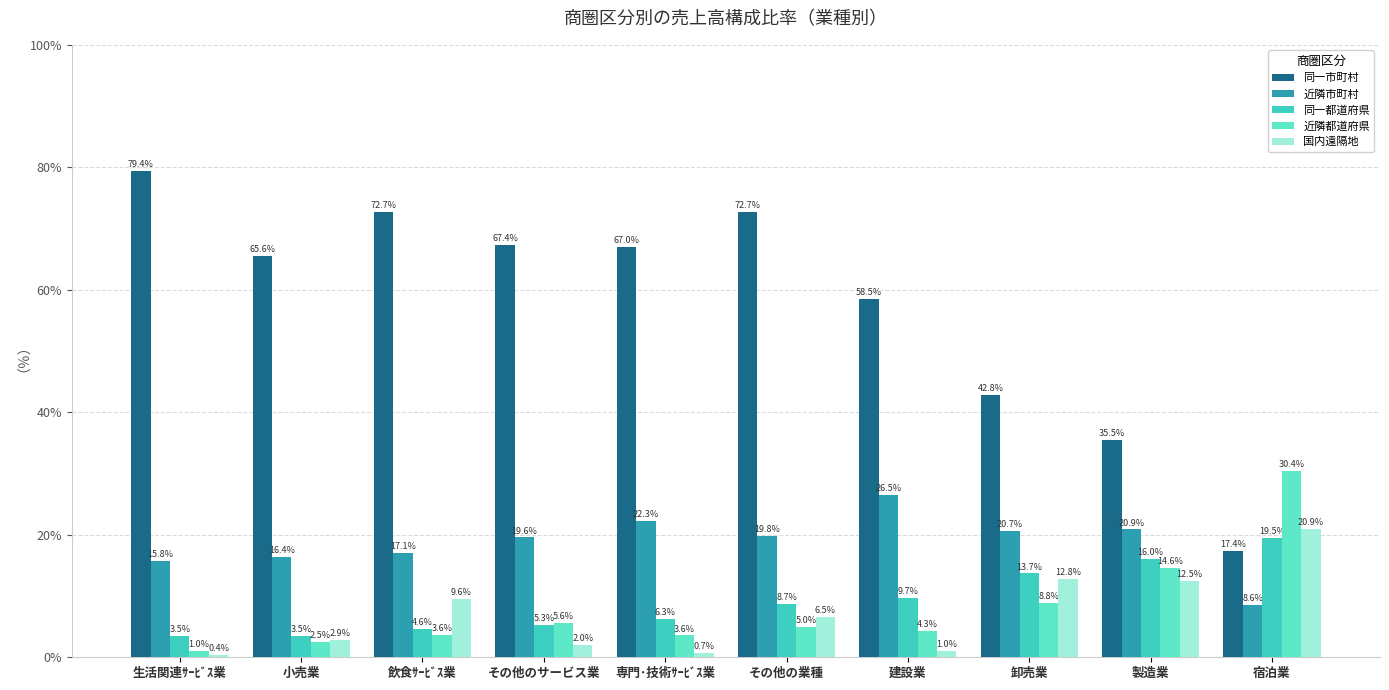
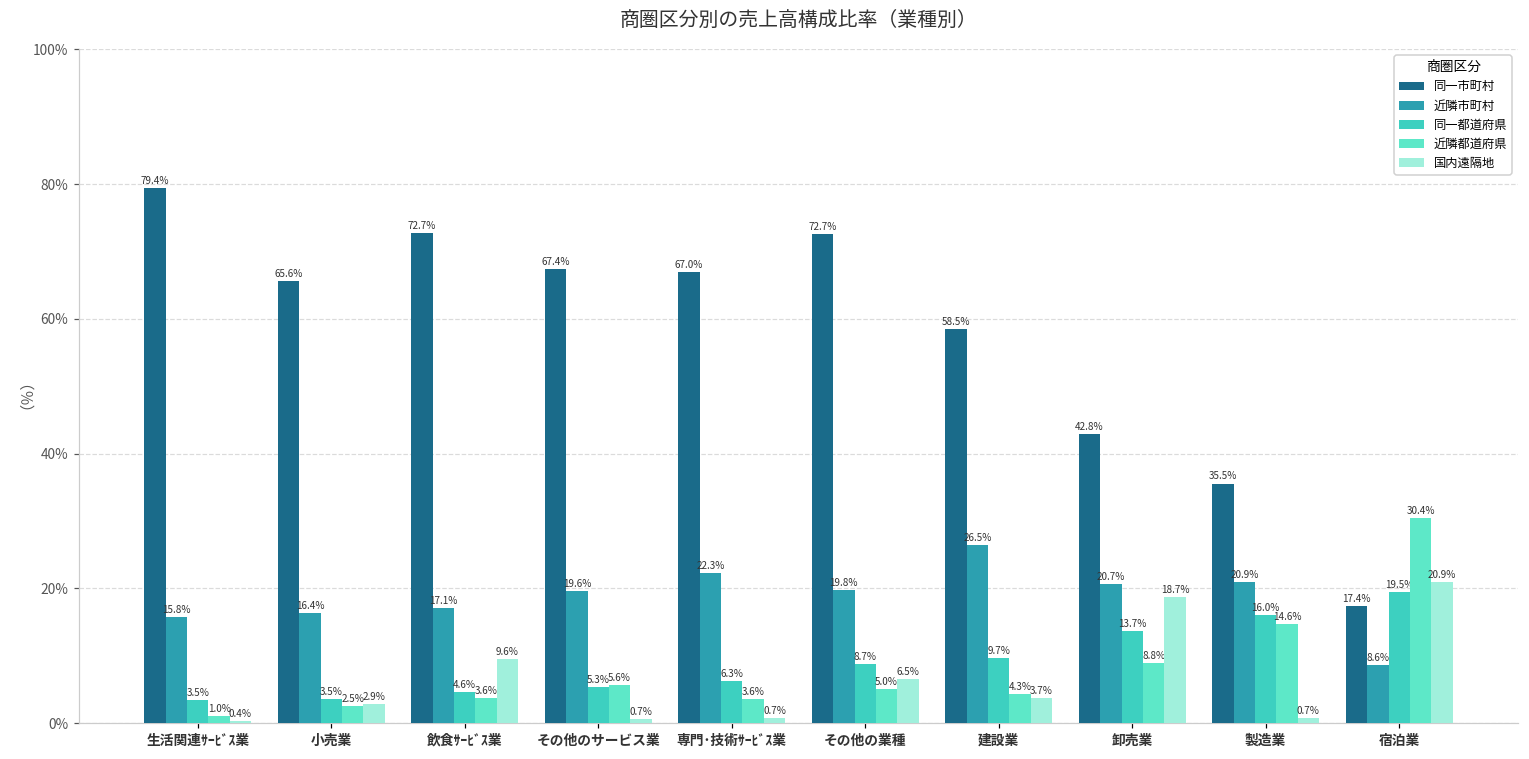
  {
    "同一市町村": {
      "生活関連ｻｰﾋﾞｽ業": "79.4%",
      "小売業": "65.6%",
      "飲食ｻｰﾋﾞｽ業": "72.7%",
      "その他のサービス業": "67.4%",
      "専門･技術ｻｰﾋﾞｽ業": "67.0%",
      "その他の業種": "72.7%",
      "建設業": "58.5%",
      "卸売業": "42.8%",
      "製造業": "35.5%",
      "宿泊業": "17.4%"
    },
    "国内遠隔地": {
      "生活関連ｻｰﾋﾞｽ業": "0.4%",
      "小売業": "2.9%",
      "飲食ｻｰﾋﾞｽ業": "9.6%",
-     "その他のサービス業": "2.0%",
+     "その他のサービス業": "0.7%",
      "専門･技術ｻｰﾋﾞｽ業": "0.7%",
      "その他の業種": "6.5%",
-     "建設業": "1.0%",
-     "卸売業": "12.8%",
-     "製造業": "12.5%",
+     "建設業": "3.7%",
+     "卸売業": "18.7%",
+     "製造業": "0.7%",
      "宿泊業": "20.9%"
    }
  }
